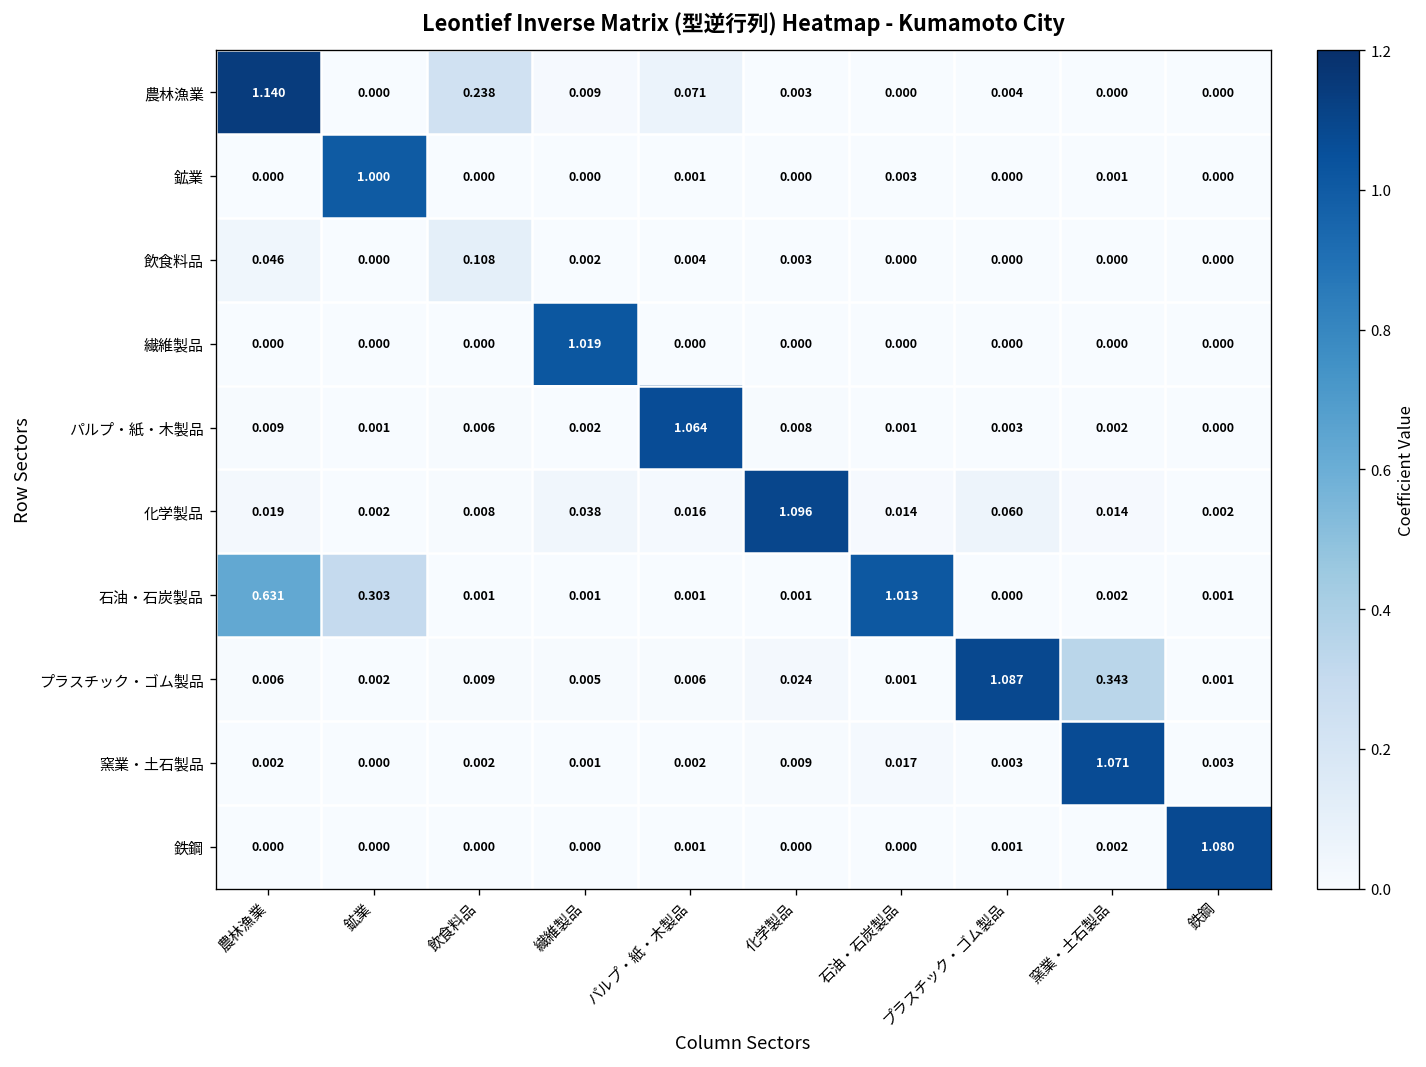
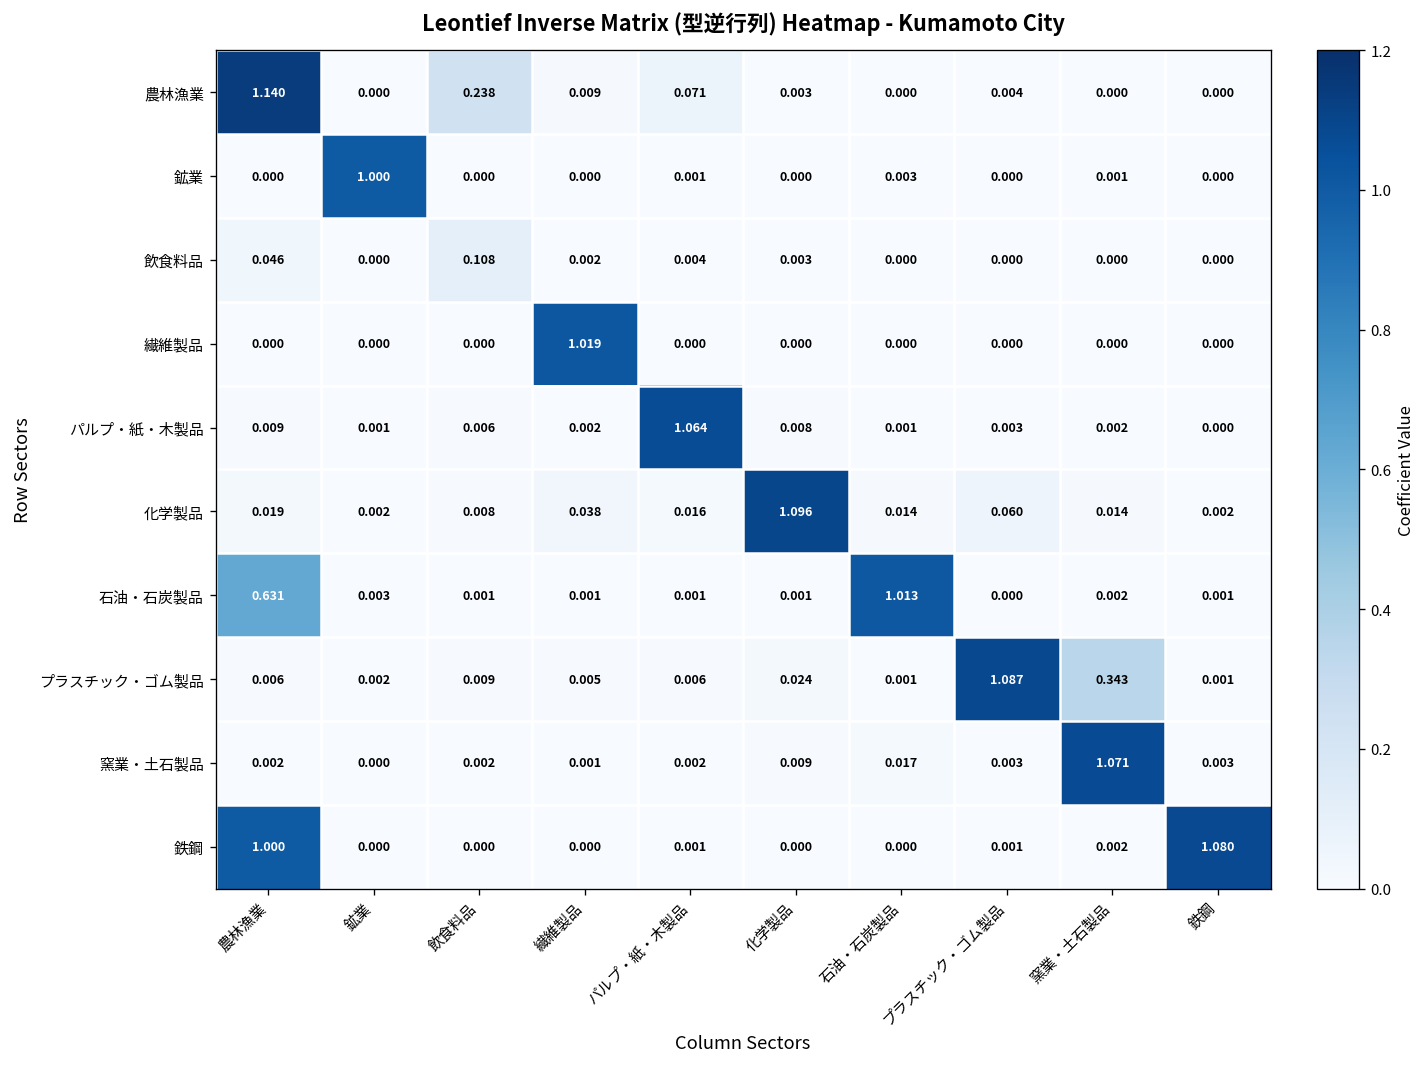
  {
    "農林漁業": {
      "農林漁業": 1.140,
      "鉱業": 0.000,
      "飲食料品": 0.238,
      "繊維製品": 0.009,
      "パルプ・紙・木製品": 0.071,
      "化学製品": 0.003,
      "石油・石炭製品": 0.000,
      "プラスチック・ゴム製品": 0.004,
      "窯業・土石製品": 0.000,
      "鉄鋼": 0.000
    },
    "鉱業": {
      "農林漁業": 0.000,
      "鉱業": 1.000,
      "飲食料品": 0.000,
      "繊維製品": 0.000,
      "パルプ・紙・木製品": 0.001,
      "化学製品": 0.000,
      "石油・石炭製品": 0.003,
      "プラスチック・ゴム製品": 0.000,
      "窯業・土石製品": 0.001,
      "鉄鋼": 0.000
    },
    "飲食料品": {
      "農林漁業": 0.046,
      "鉱業": 0.000,
      "飲食料品": 0.108,
      "繊維製品": 0.002,
      "パルプ・紙・木製品": 0.004,
      "化学製品": 0.003,
      "石油・石炭製品": 0.000,
      "プラスチック・ゴム製品": 0.000,
      "窯業・土石製品": 0.000,
      "鉄鋼": 0.000
    },
    "繊維製品": {
      "農林漁業": 0.000,
      "鉱業": 0.000,
      "飲食料品": 0.000,
      "繊維製品": 1.019,
      "パルプ・紙・木製品": 0.000,
      "化学製品": 0.000,
      "石油・石炭製品": 0.000,
      "プラスチック・ゴム製品": 0.000,
      "窯業・土石製品": 0.000,
      "鉄鋼": 0.000
    },
    "パルプ・紙・木製品": {
      "農林漁業": 0.009,
      "鉱業": 0.001,
      "飲食料品": 0.006,
      "繊維製品": 0.002,
      "パルプ・紙・木製品": 1.064,
      "化学製品": 0.008,
      "石油・石炭製品": 0.001,
      "プラスチック・ゴム製品": 0.003,
      "窯業・土石製品": 0.002,
      "鉄鋼": 0.000
    },
    "化学製品": {
      "農林漁業": 0.019,
      "鉱業": 0.002,
      "飲食料品": 0.008,
      "繊維製品": 0.038,
      "パルプ・紙・木製品": 0.016,
      "化学製品": 1.096,
      "石油・石炭製品": 0.014,
      "プラスチック・ゴム製品": 0.060,
      "窯業・土石製品": 0.014,
      "鉄鋼": 0.002
    },
    "石油・石炭製品": {
      "農林漁業": 0.631,
-     "鉱業": 0.303,
+     "鉱業": 0.003,
      "飲食料品": 0.001,
      "繊維製品": 0.001,
      "パルプ・紙・木製品": 0.001,
      "化学製品": 0.001,
      "石油・石炭製品": 1.013,
      "プラスチック・ゴム製品": 0.000,
      "窯業・土石製品": 0.002,
      "鉄鋼": 0.001
    },
    "プラスチック・ゴム製品": {
      "農林漁業": 0.006,
      "鉱業": 0.002,
      "飲食料品": 0.009,
      "繊維製品": 0.005,
      "パルプ・紙・木製品": 0.006,
      "化学製品": 0.024,
      "石油・石炭製品": 0.001,
      "プラスチック・ゴム製品": 1.087,
      "窯業・土石製品": 0.343,
      "鉄鋼": 0.001
    },
    "窯業・土石製品": {
      "農林漁業": 0.002,
      "鉱業": 0.000,
      "飲食料品": 0.002,
      "繊維製品": 0.001,
      "パルプ・紙・木製品": 0.002,
      "化学製品": 0.009,
      "石油・石炭製品": 0.017,
      "プラスチック・ゴム製品": 0.003,
      "窯業・土石製品": 1.071,
      "鉄鋼": 0.003
    },
    "鉄鋼": {
-     "農林漁業": 0.000,
+     "農林漁業": 1.000,
      "鉱業": 0.000,
      "飲食料品": 0.000,
      "繊維製品": 0.000,
      "パルプ・紙・木製品": 0.001,
      "化学製品": 0.000,
      "石油・石炭製品": 0.000,
      "プラスチック・ゴム製品": 0.001,
      "窯業・土石製品": 0.002,
      "鉄鋼": 1.080
    }
  }
